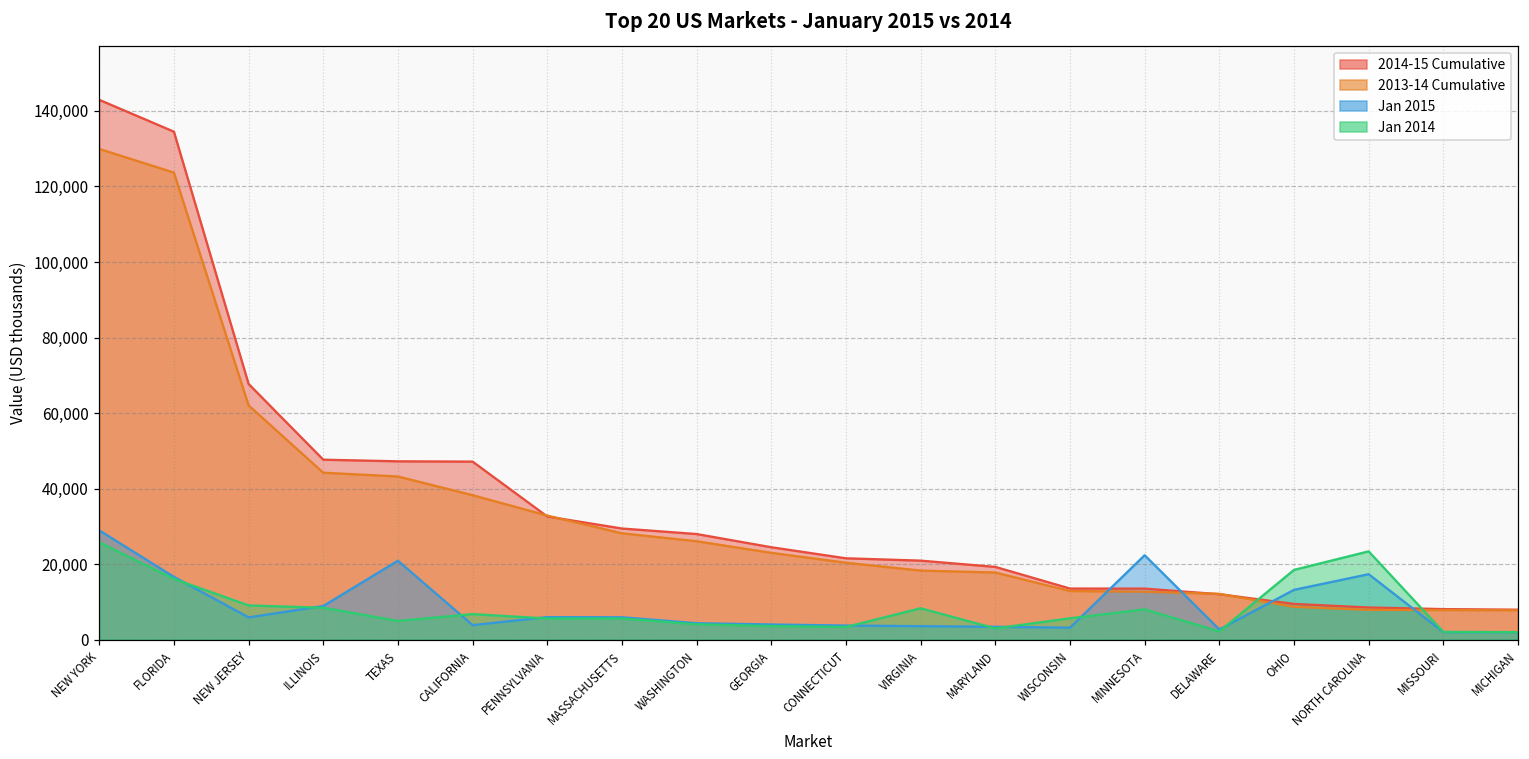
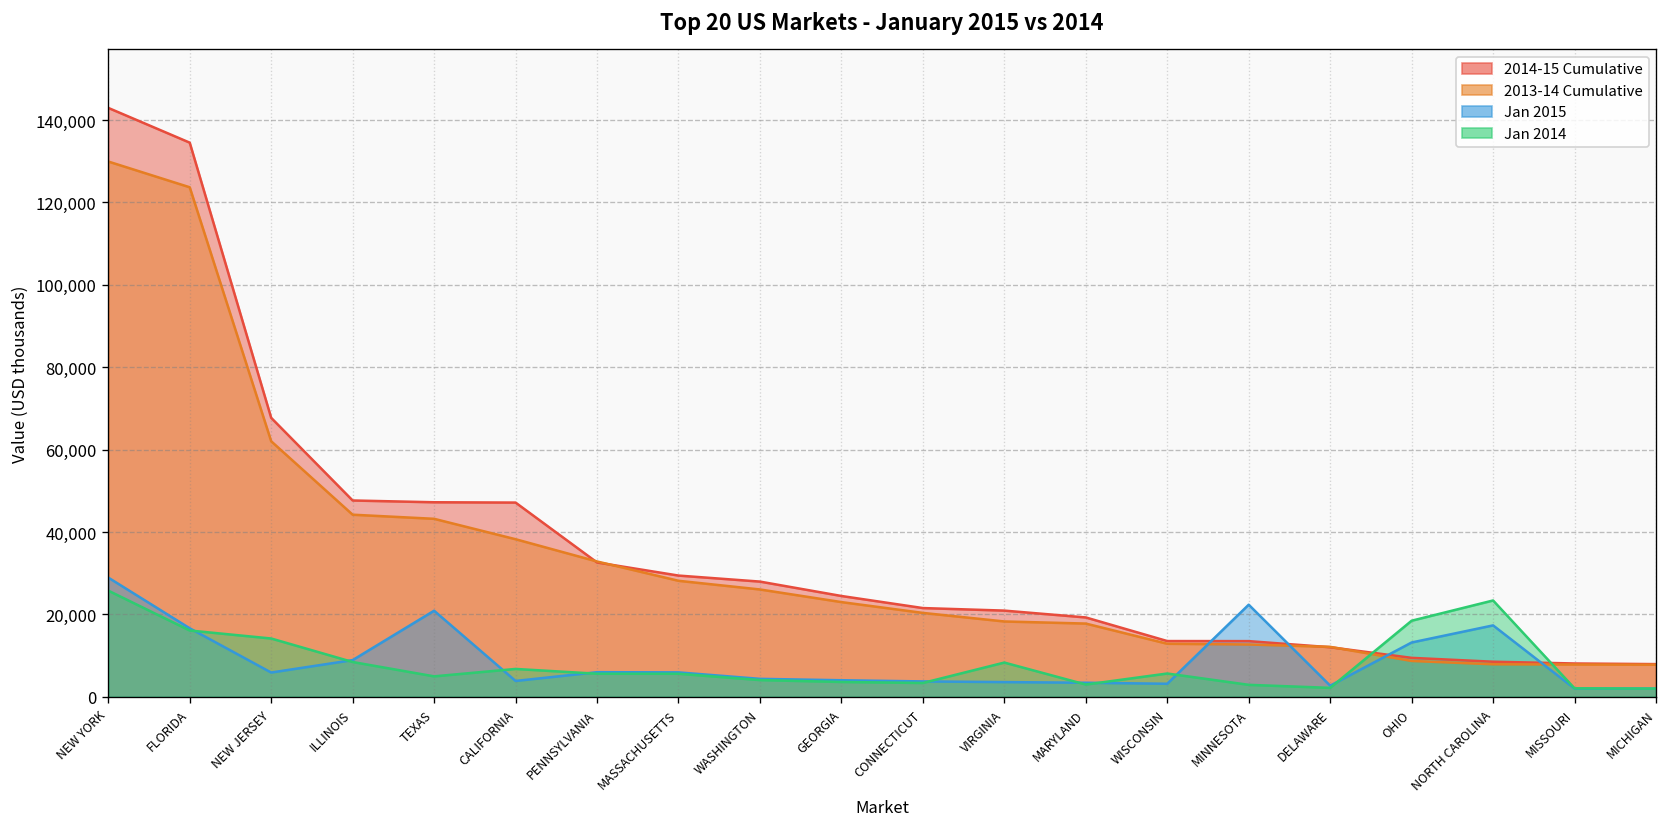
  {
    "Jan 2015": {
      "NEW YORK": "29,000",
      "NEW JERSEY": "6,000",
      "TEXAS": "21,000",
      "CALIFORNIA": "4,000",
      "VIRGINIA": "4,000",
      "WISCONSIN": "3,000",
      "MINNESOTA": "22,000",
      "OHIO": "13,000",
      "NORTH CAROLINA": "17,000"
    },
    "Jan 2014": {
      "NEW YORK": "26,000",
-     "NEW JERSEY": "9,000",
+     "NEW JERSEY": "14,000",
      "TEXAS": "5,000",
      "CALIFORNIA": "7,000",
      "VIRGINIA": "8,000",
      "WISCONSIN": "6,000",
-     "MINNESOTA": "8,000",
+     "MINNESOTA": "3,000",
      "OHIO": "18,000",
      "NORTH CAROLINA": "23,000"
    }
  }
